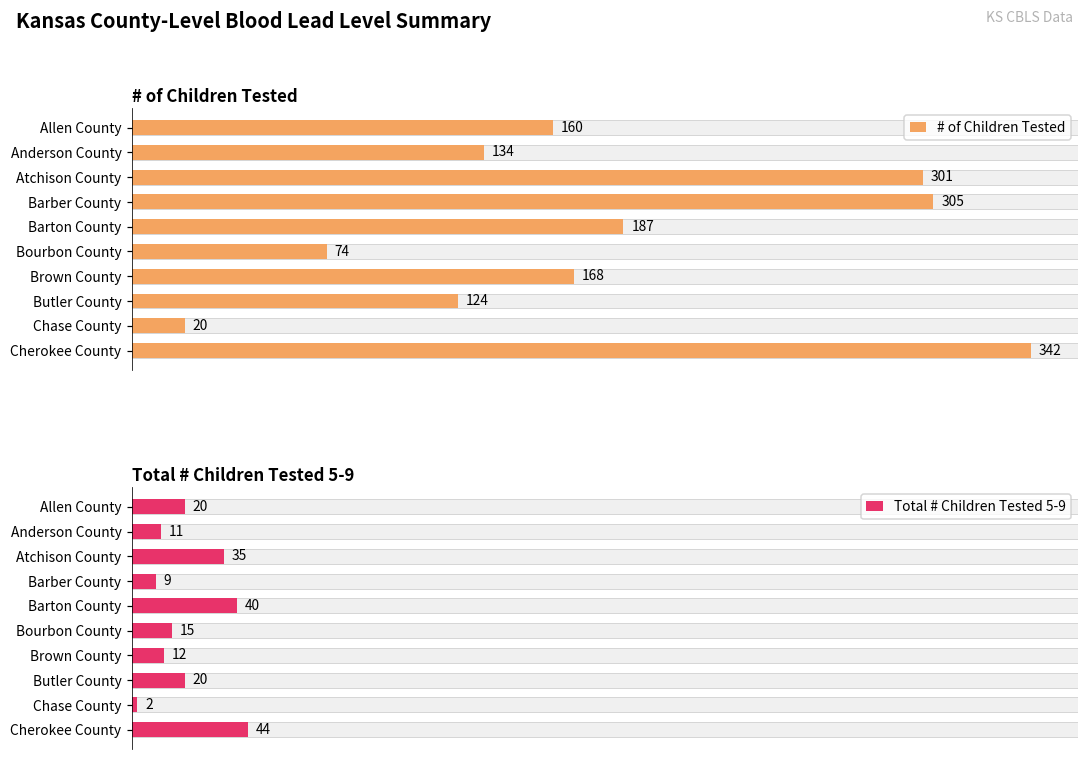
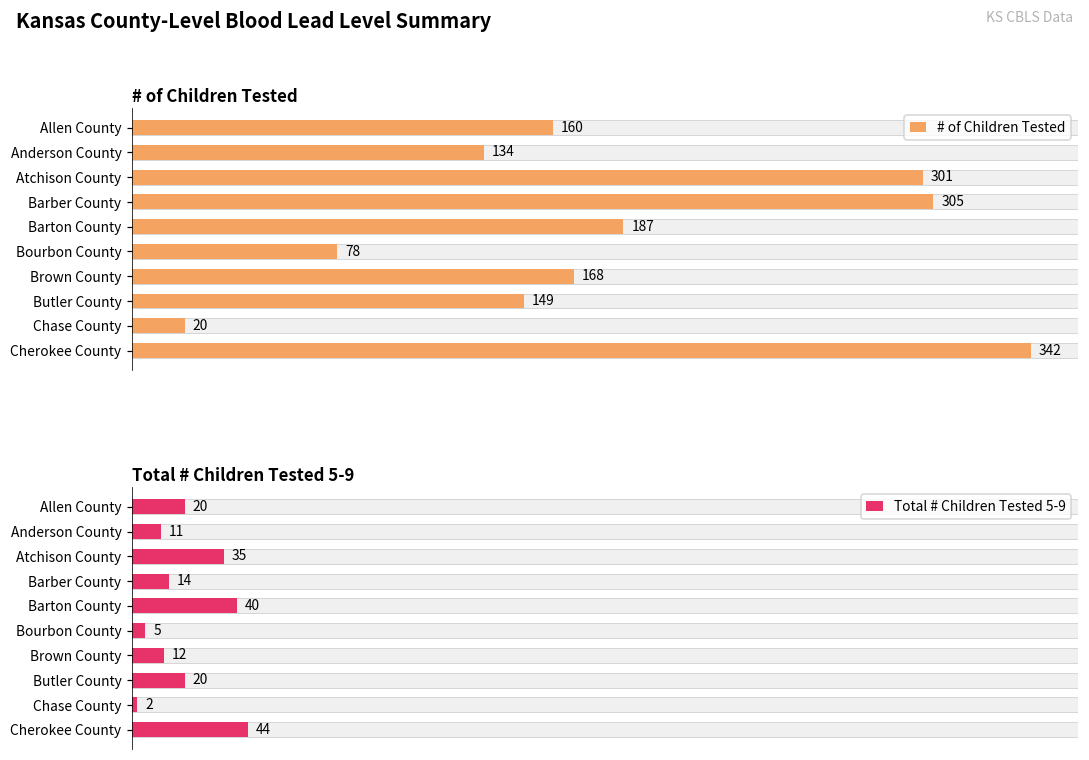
  {
    "# of Children Tested": {
      "# of Children Tested": {
-       "Bourbon County": 74,
-       "Butler County": 124
+       "Bourbon County": 78,
+       "Butler County": 149
      }
    },
    "Total # Children Tested 5-9": {
      "Total # Children Tested 5-9": {
-       "Barber County": 9,
-       "Bourbon County": 15
+       "Barber County": 14,
+       "Bourbon County": 5
      }
    }
  }
